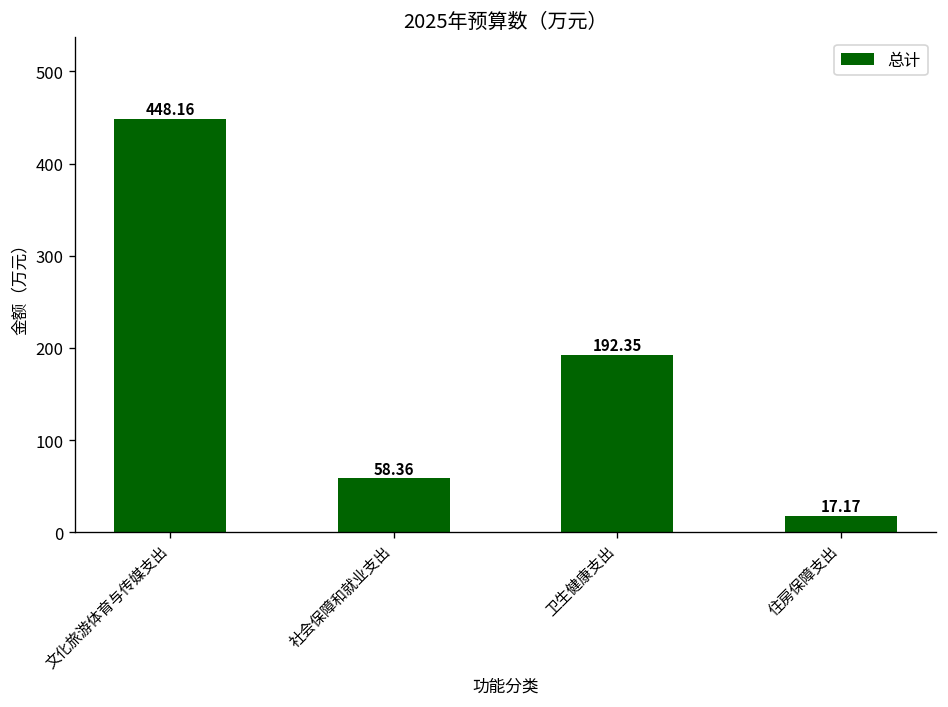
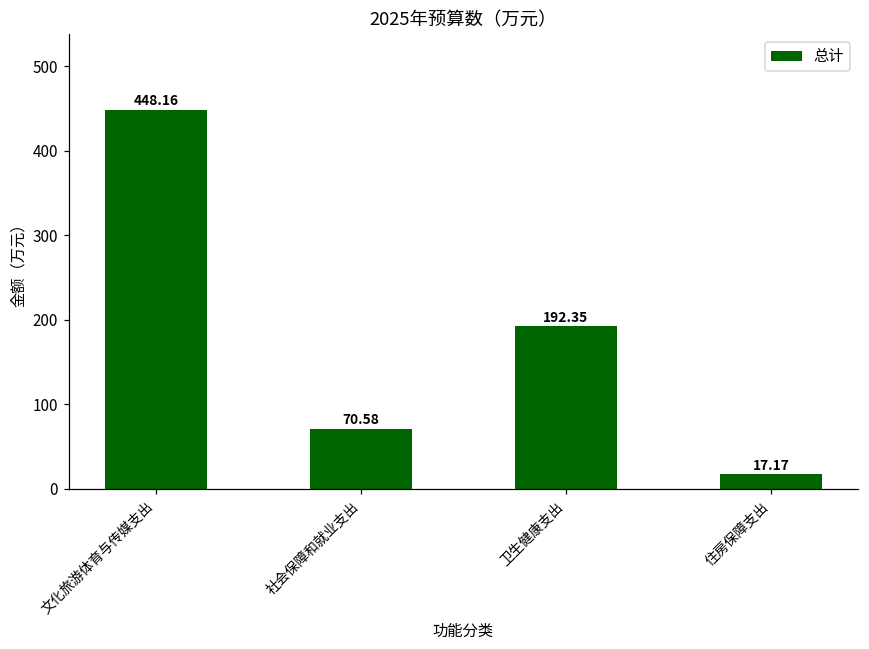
  {
    "文化旅游体育与传媒支出": 448.16,
-   "社会保障和就业支出": 58.36,
+   "社会保障和就业支出": 70.58,
    "卫生健康支出": 192.35,
    "住房保障支出": 17.17
  }
